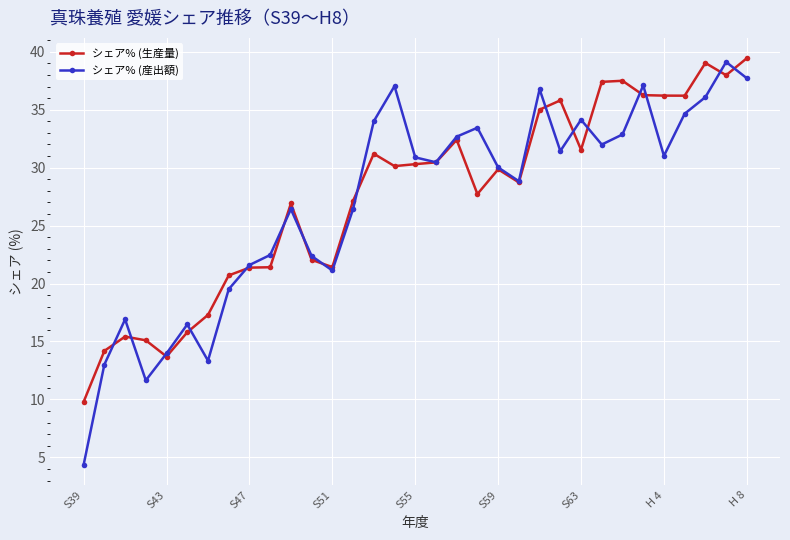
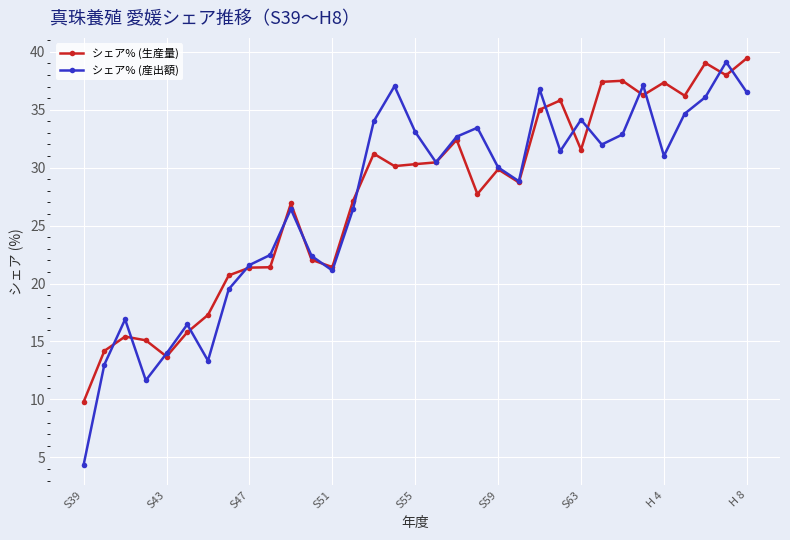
  {
    "シェア% (生産量)": {
      "S39": 9.8,
      "S43": 13.7,
      "S47": 21.4,
      "S51": 21.4,
      "S55": 30.3,
      "S63": 31.5,
-     "H 4": 36.2,
+     "H 4": 37.3,
      "H 8": 39.4
    },
    "シェア% (産出額)": {
      "S39": 4.4,
      "S43": 14.0,
      "S47": 21.6,
      "S51": 21.1,
-     "S55": 30.9,
+     "S55": 33.1,
      "S63": 34.1,
      "H 4": 31.0,
-     "H 8": 37.7
+     "H 8": 36.5
    }
  }
